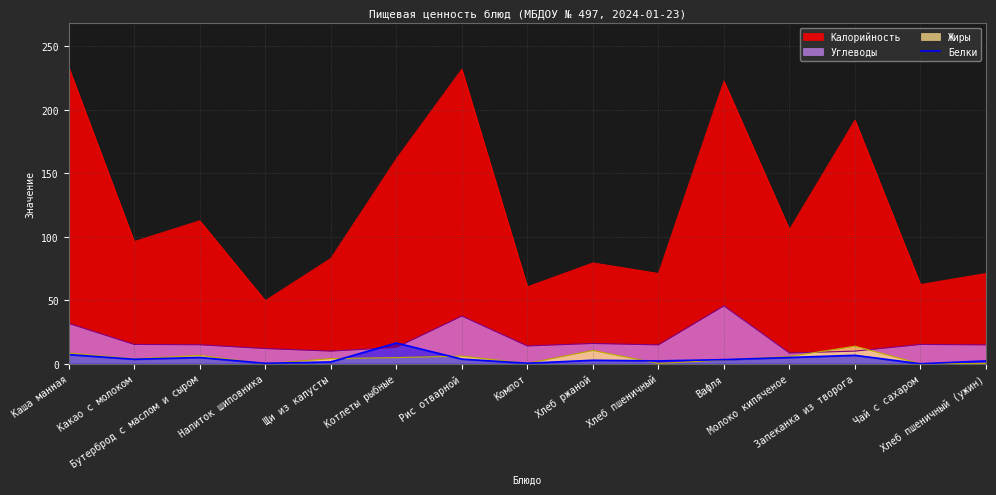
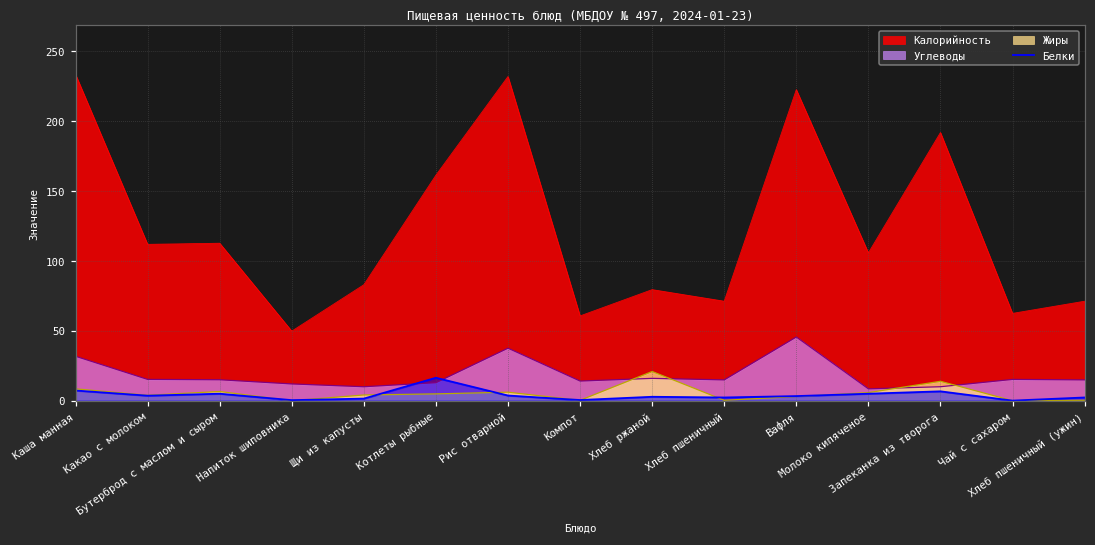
  {
    "Калорийность": {
      "Каша манная": 234,
-     "Какао с молоком": 96,
+     "Какао с молоком": 112,
      "Бутерброд с маслом и сыром": 113,
      "Напиток шиповника": 50,
      "Щи из капусты": 83,
      "Котлеты рыбные": 161,
      "Рис отварной": 232,
      "Компот": 61,
      "Хлеб ржаной": 80,
      "Хлеб пшеничный": 71,
      "Вафля": 223,
      "Молоко кипяченое": 106,
      "Запеканка из творога": 192,
      "Чай с сахаром": 63,
      "Хлеб пшеничный (ужин)": 71
    },
    "Углеводы": {
      "Каша манная": 32,
      "Какао с молоком": 15,
      "Бутерброд с маслом и сыром": 15,
      "Напиток шиповника": 12,
      "Щи из капусты": 10,
      "Котлеты рыбные": 13,
      "Рис отварной": 38,
      "Компот": 14,
      "Хлеб ржаной": 16,
      "Хлеб пшеничный": 15,
      "Вафля": 46,
      "Молоко кипяченое": 9,
      "Запеканка из творога": 10,
      "Чай с сахаром": 15,
      "Хлеб пшеничный (ужин)": 15
    },
    "Жиры": {
      "Щи из капусты": 4,
      "Котлеты рыбные": 5,
      "Рис отварной": 6,
-     "Хлеб ржаной": 11,
+     "Хлеб ржаной": 21,
      "Запеканка из творога": 14
    },
    "Белки": {
      "Щи из капусты": 2,
      "Котлеты рыбные": 16,
      "Рис отварной": 4,
      "Хлеб ржаной": 3,
      "Запеканка из творога": 7
    }
  }
